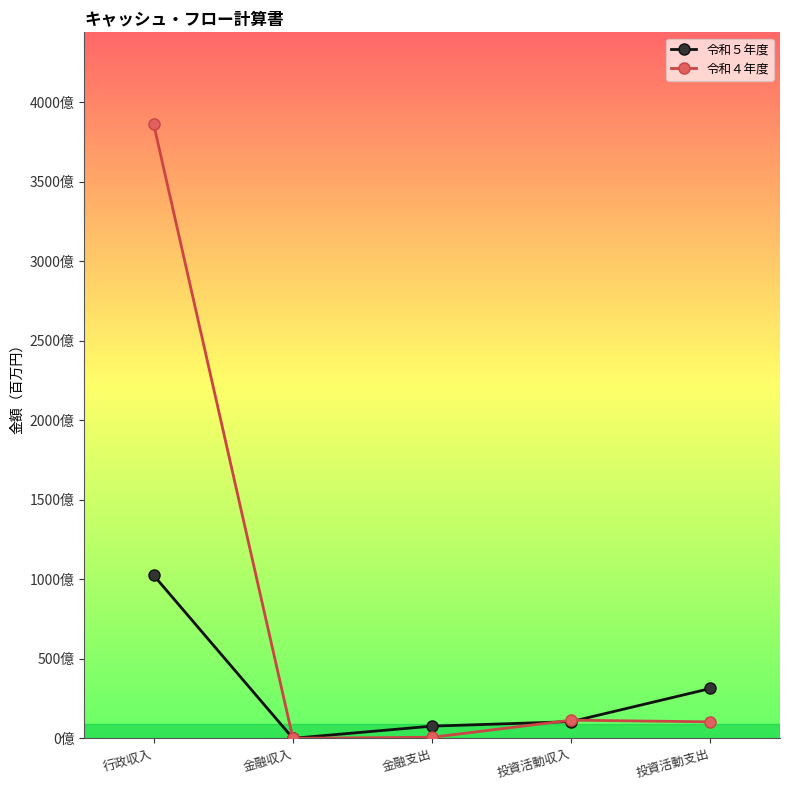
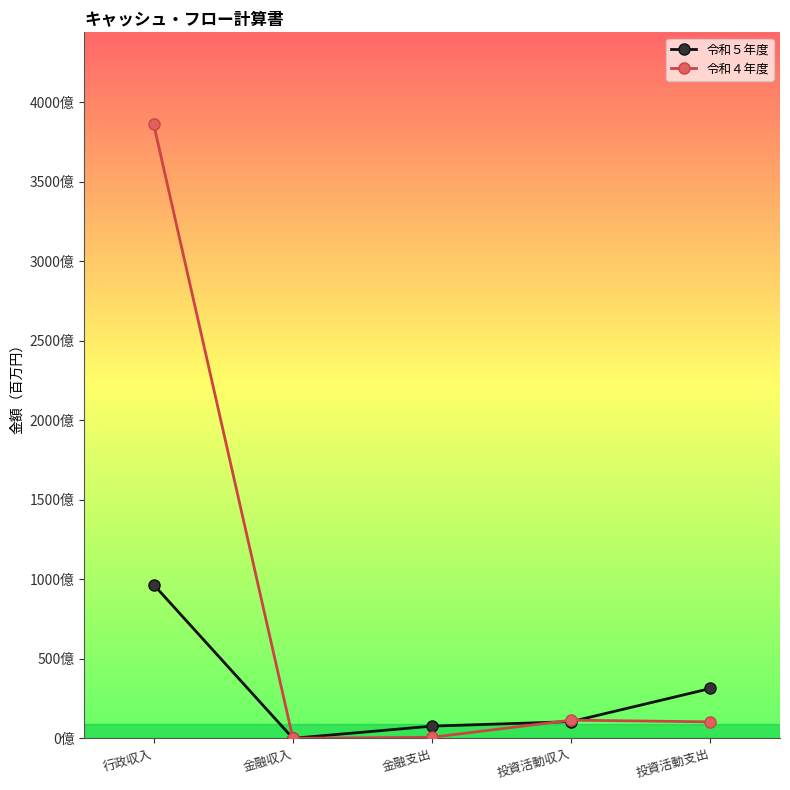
  {
    "令和５年度": {
-     "行政収入": "1020億",
+     "行政収入": "970億",
      "投資活動支出": "310億"
    },
    "令和４年度": {
      "行政収入": "3860億",
      "投資活動支出": "100億"
    }
  }
